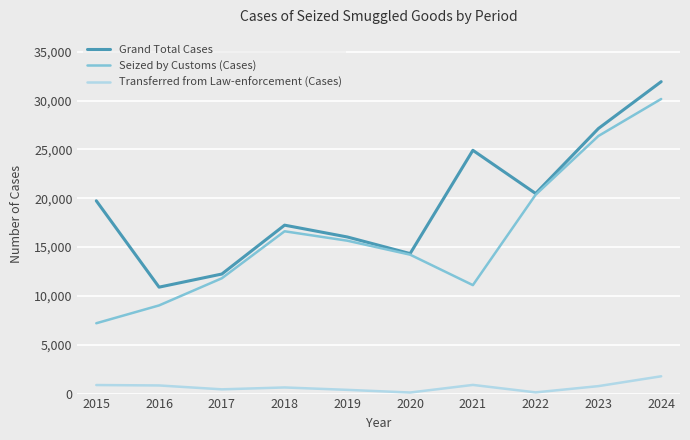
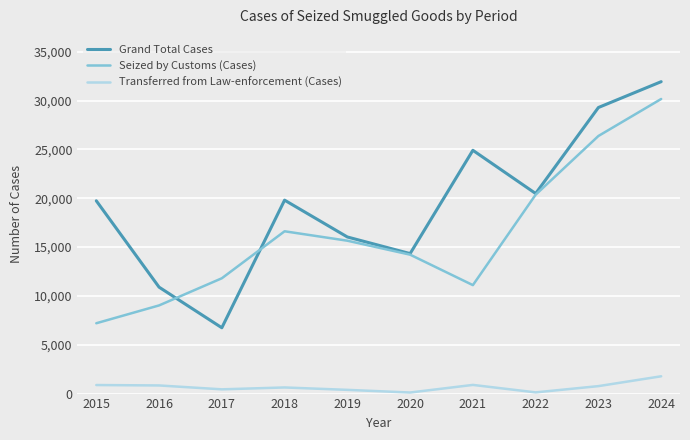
  {
    "Grand Total Cases": {
      "2015": "20,000",
      "2016": "11,000",
-     "2017": "12,000",
-     "2018": "17,000",
+     "2017": "7,000",
+     "2018": "20,000",
      "2019": "16,000",
      "2021": "25,000",
-     "2023": "27,000",
+     "2023": "29,000",
      "2024": "32,000"
    }
  }
